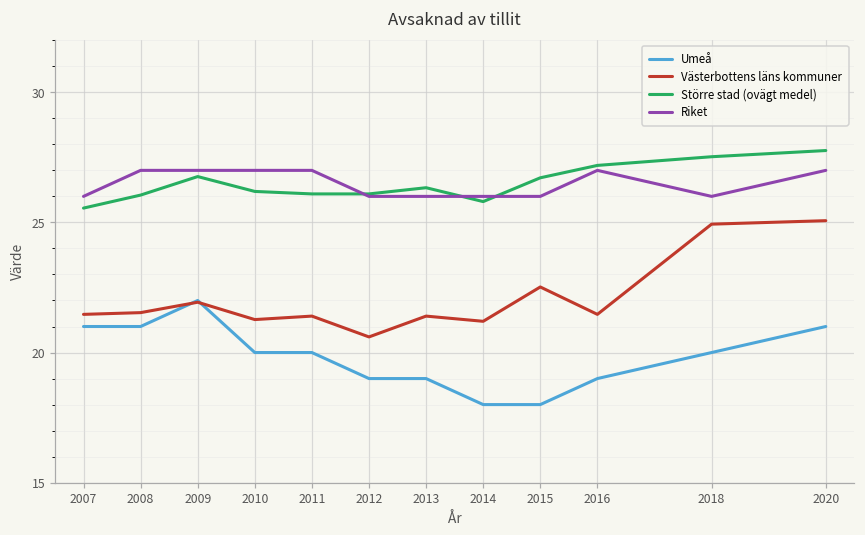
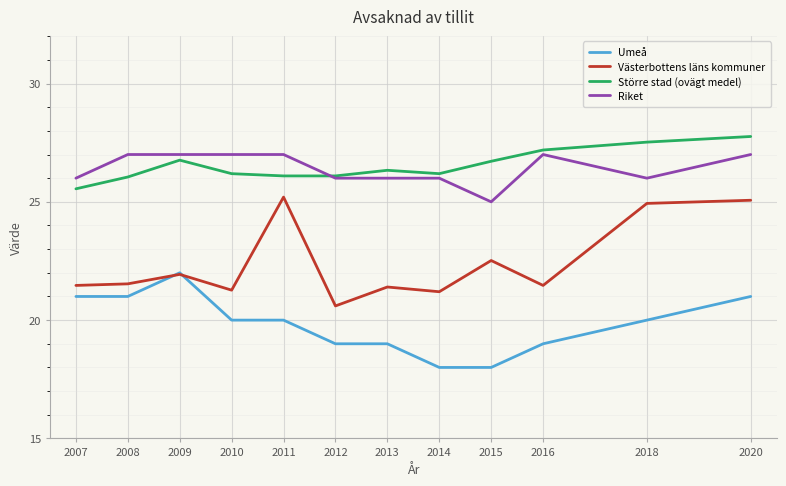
  {
    "Umeå": {
      "2007": 21.0,
      "2008": 21.0,
      "2010": 20.0,
      "2011": 20.0,
      "2012": 19.0,
      "2013": 19.0,
      "2014": 18.0,
      "2015": 18.0,
      "2016": 19.0,
      "2018": 20.0,
      "2020": 21.0
    },
    "Västerbottens läns kommuner": {
      "2007": 21.5,
      "2008": 21.5,
      "2010": 21.3,
-     "2011": 21.4,
+     "2011": 25.2,
      "2012": 20.6,
      "2013": 21.4,
      "2014": 21.2,
      "2015": 22.5,
      "2016": 21.5,
      "2018": 24.9,
      "2020": 25.1
    },
    "Större stad (ovägt medel)": {
      "2007": 25.6,
      "2008": 26.1,
      "2009": 26.8,
      "2010": 26.2,
      "2011": 26.1,
      "2013": 26.3,
-     "2014": 25.8,
+     "2014": 26.2,
      "2015": 26.7,
      "2016": 27.2,
      "2018": 27.5,
      "2020": 27.8
    },
    "Riket": {
      "2007": 26,
      "2008": 27,
      "2009": 27,
      "2010": 27,
      "2011": 27,
      "2013": 26,
      "2014": 26,
-     "2015": 26,
+     "2015": 25,
      "2016": 27,
      "2018": 26,
      "2020": 27
    }
  }
